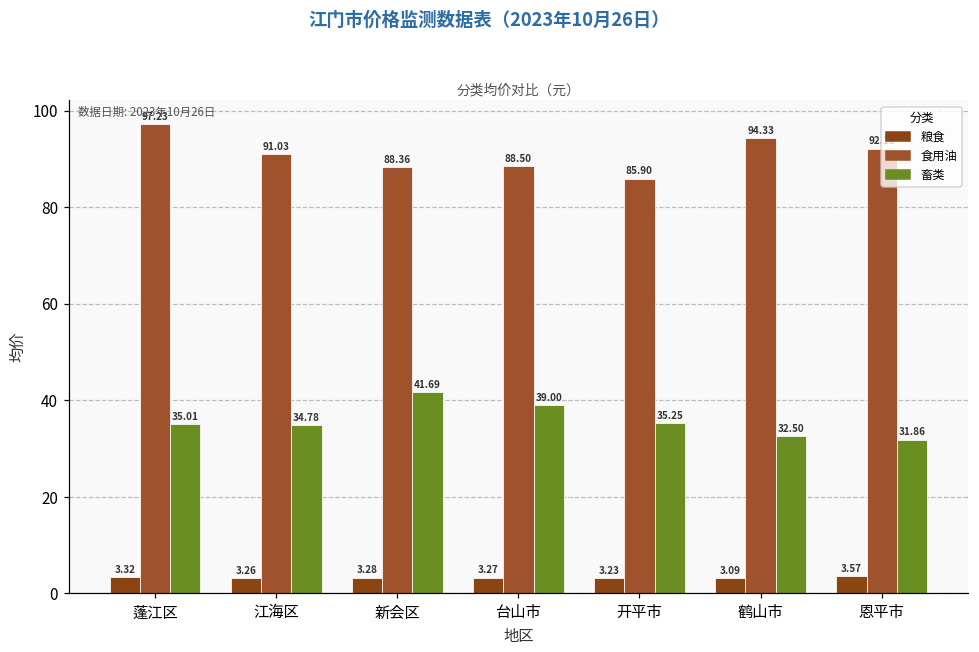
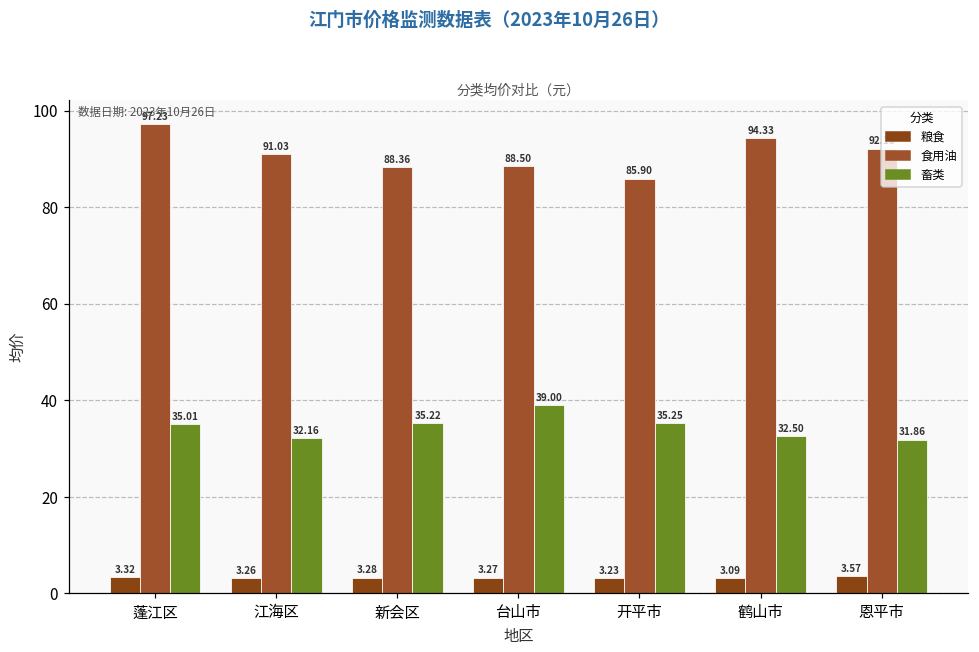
  {
    "畜类": {
      "蓬江区": 35.01,
-     "江海区": 34.78,
-     "新会区": 41.69,
+     "江海区": 32.16,
+     "新会区": 35.22,
      "台山市": 39.00,
      "开平市": 35.25,
      "鹤山市": 32.50,
      "恩平市": 31.86
    }
  }
